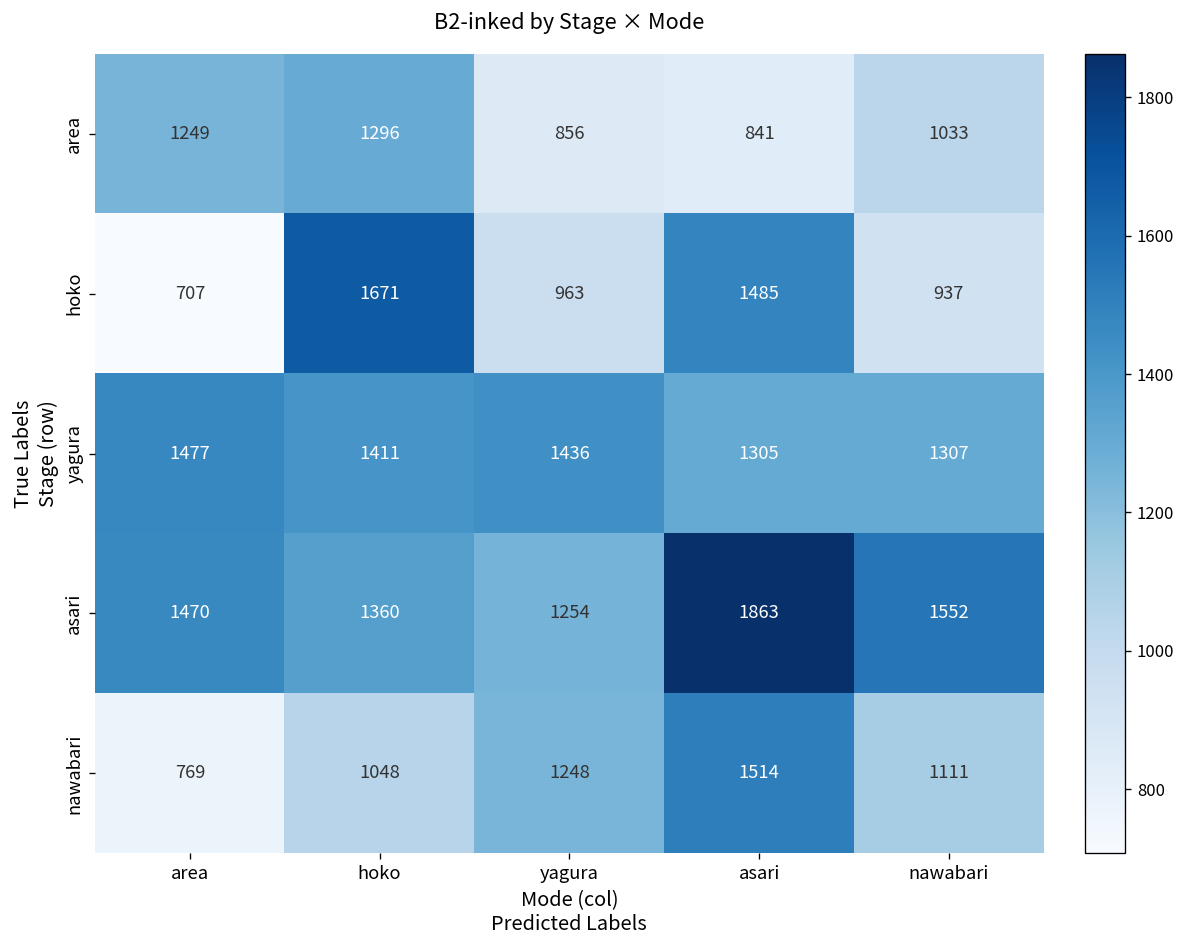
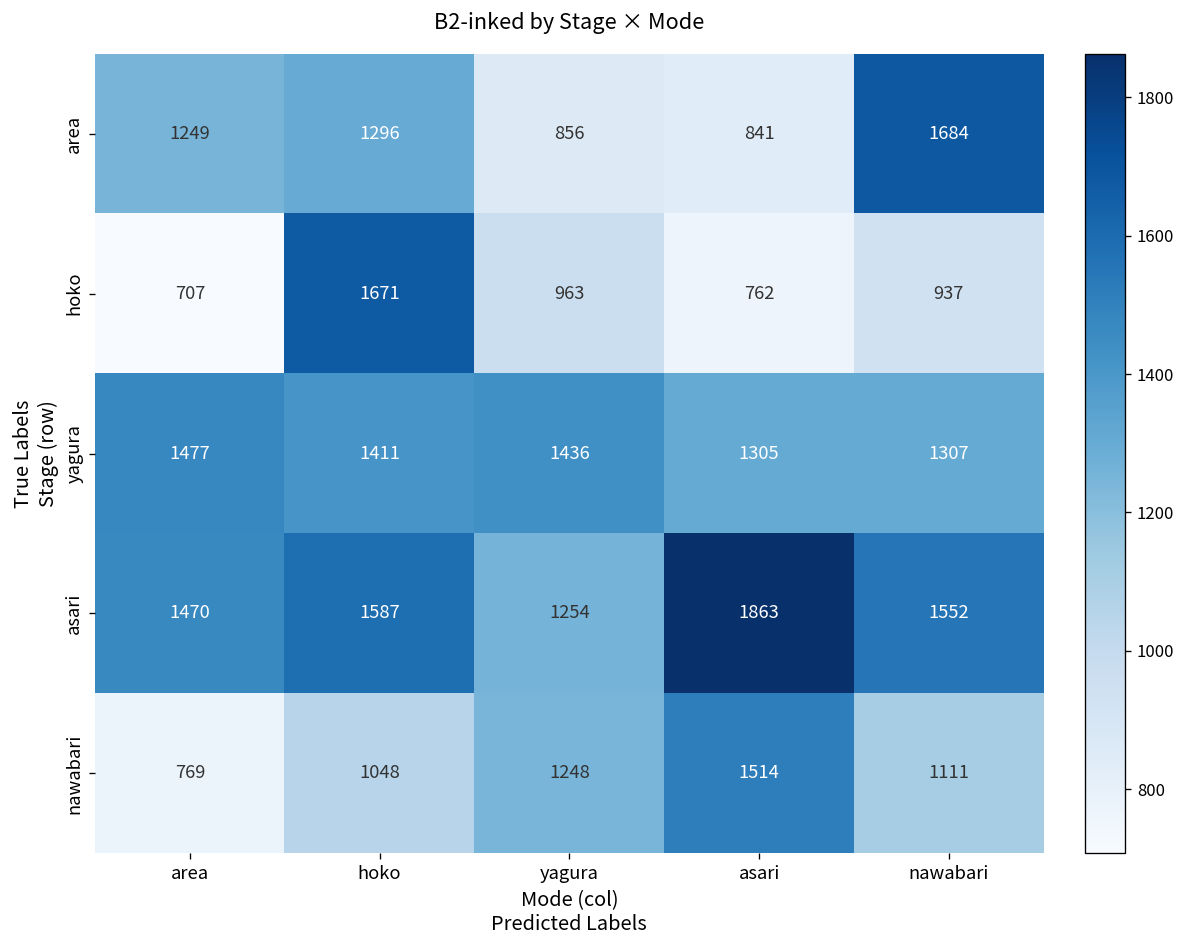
  {
    "area": {
      "area": 1249,
      "hoko": 1296,
      "yagura": 856,
      "asari": 841,
-     "nawabari": 1033
+     "nawabari": 1684
    },
    "hoko": {
      "area": 707,
      "hoko": 1671,
      "yagura": 963,
-     "asari": 1485,
+     "asari": 762,
      "nawabari": 937
    },
    "yagura": {
      "area": 1477,
      "hoko": 1411,
      "yagura": 1436,
      "asari": 1305,
      "nawabari": 1307
    },
    "asari": {
      "area": 1470,
-     "hoko": 1360,
+     "hoko": 1587,
      "yagura": 1254,
      "asari": 1863,
      "nawabari": 1552
    },
    "nawabari": {
      "area": 769,
      "hoko": 1048,
      "yagura": 1248,
      "asari": 1514,
      "nawabari": 1111
    }
  }
